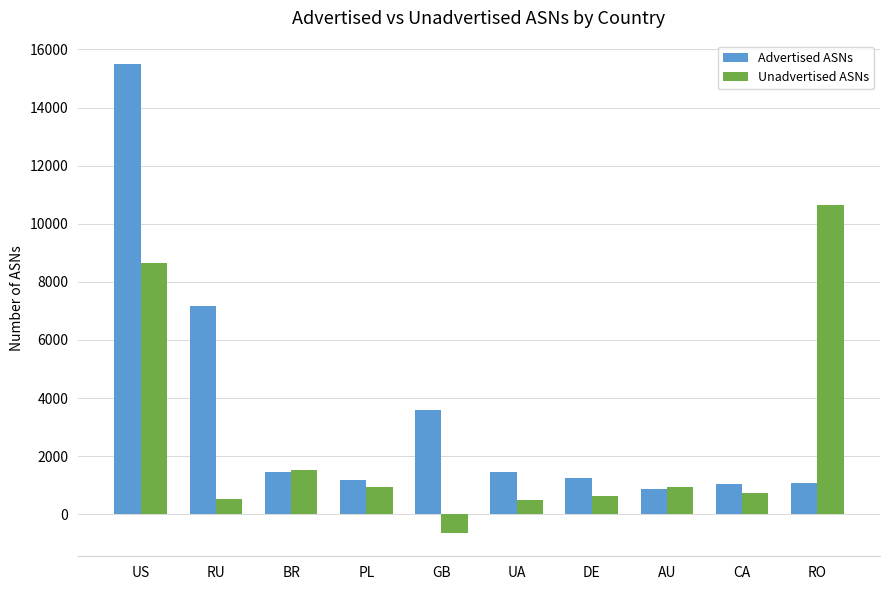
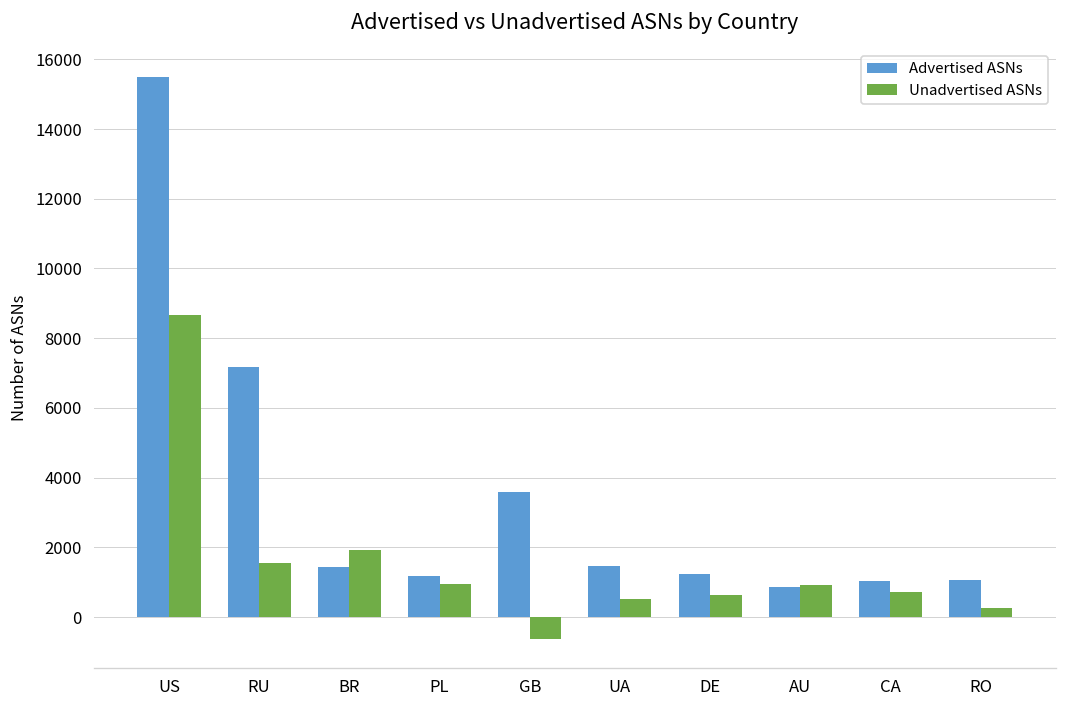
  {
    "Advertised ASNs": {
      "US": 15500,
      "RU": 7200,
      "BR": 1400,
      "PL": 1200,
      "GB": 3600,
      "UA": 1500,
      "DE": 1200,
      "AU": 900,
      "CA": 1000,
      "RO": 1100
    },
    "Unadvertised ASNs": {
      "US": 8700,
-     "RU": 500,
-     "BR": 1500,
+     "RU": 1600,
+     "BR": 1900,
      "PL": 900,
      "GB": -600,
      "UA": 500,
      "DE": 600,
      "AU": 900,
      "CA": 700,
-     "RO": 10600
+     "RO": 300
    }
  }
